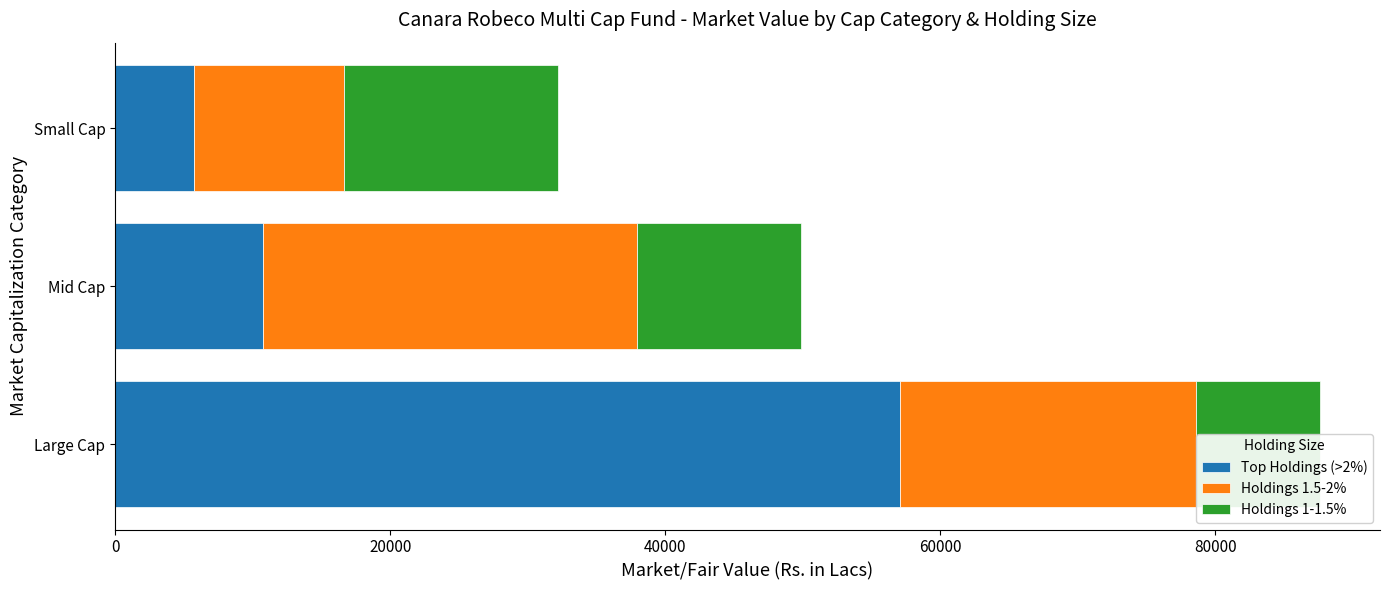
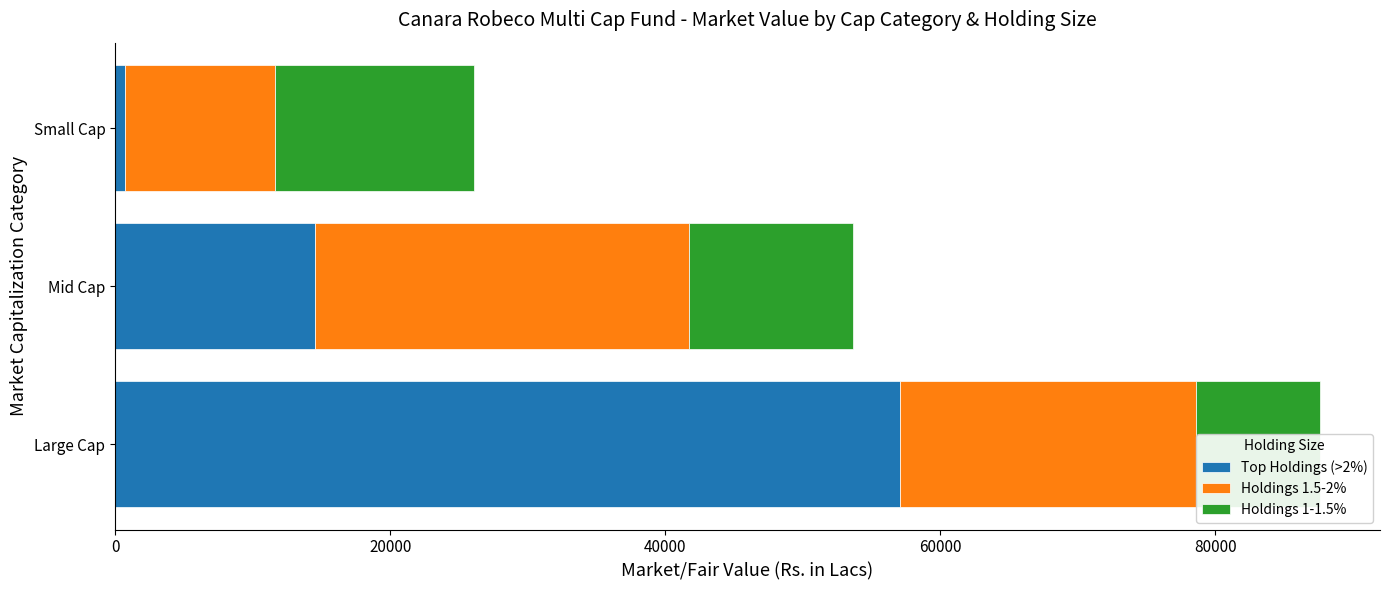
  {
    "Top Holdings (>2%)": {
-     "Small Cap": 5700,
-     "Mid Cap": 10800,
+     "Small Cap": 700,
+     "Mid Cap": 14500,
      "Large Cap": 57000
    },
    "Holdings 1.5-2%": {
      "Small Cap": 10900,
      "Mid Cap": 27200
    },
    "Holdings 1-1.5%": {
-     "Small Cap": 15600,
+     "Small Cap": 14500,
      "Mid Cap": 11900
    }
  }
